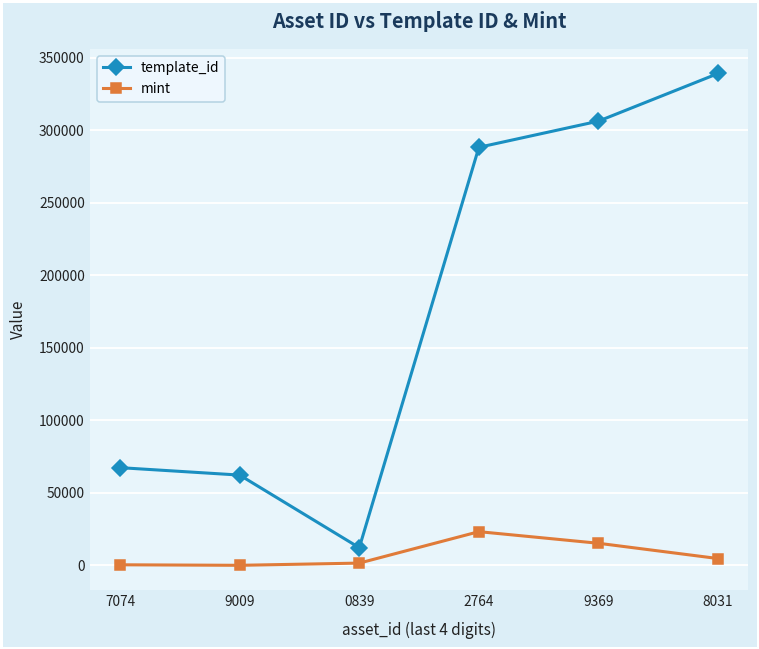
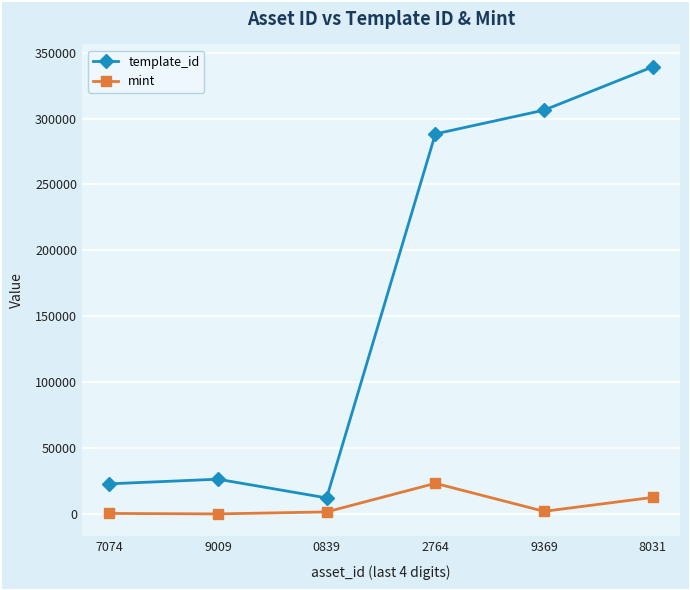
  {
    "template_id": {
-     "7074": 67000,
-     "9009": 62000,
+     "7074": 23000,
+     "9009": 26000,
      "0839": 12000,
      "2764": 288000,
      "9369": 306000,
      "8031": 339000
    },
    "mint": {
      "7074": 0,
      "9009": 0,
      "0839": 2000,
      "2764": 23000,
-     "9369": 15000,
-     "8031": 5000
+     "9369": 2000,
+     "8031": 13000
    }
  }
